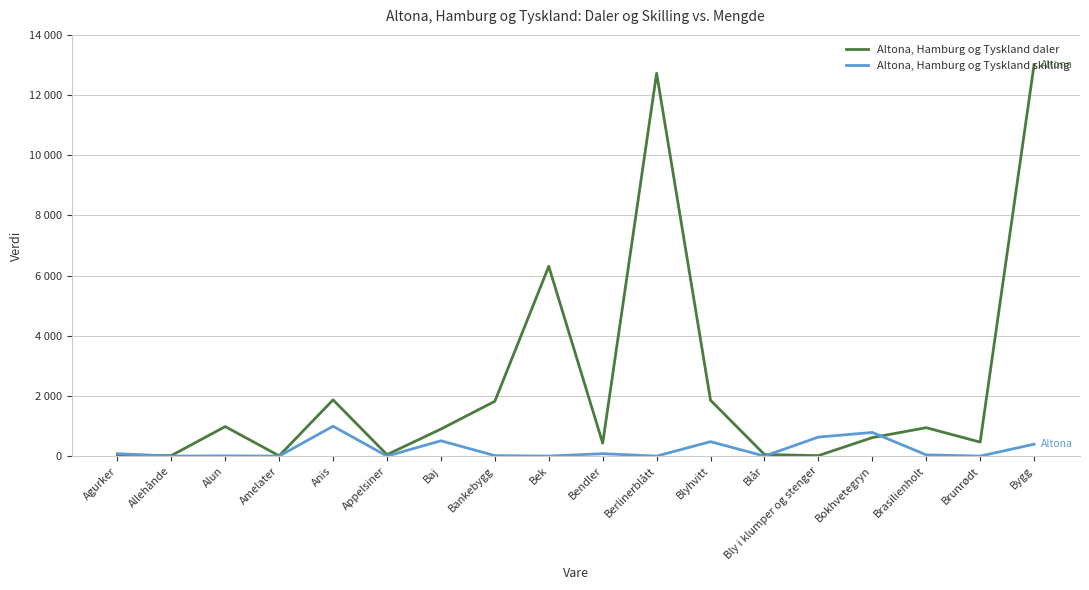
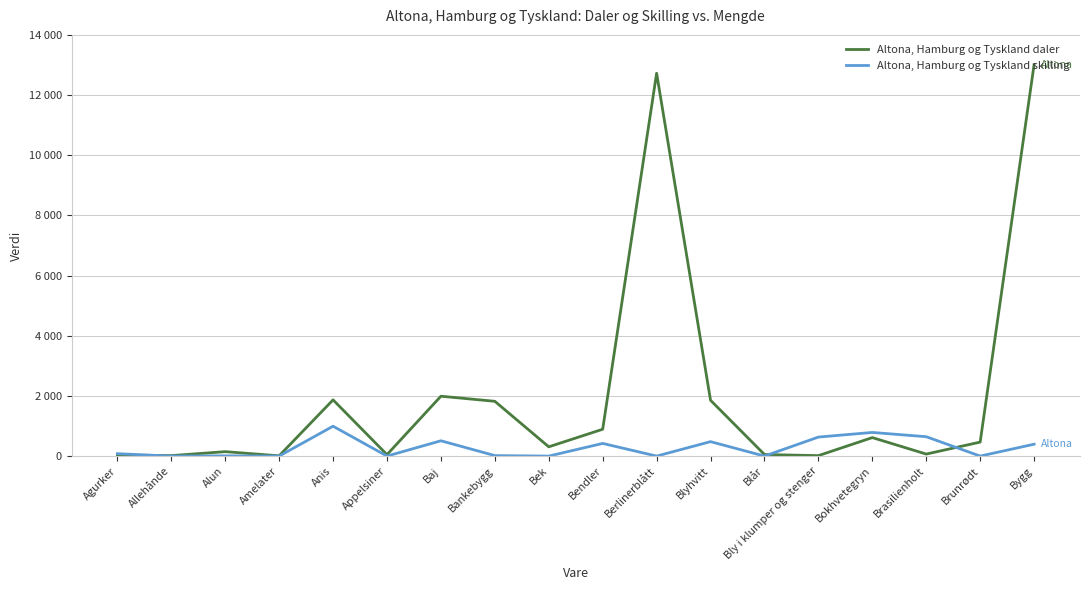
  {
    "Altona, Hamburg og Tyskland daler": {
-     "Alun": 1000,
+     "Alun": 100,
      "Anis": 1900,
-     "Baj": 900,
+     "Baj": 2000,
      "Bankebygg": 1800,
-     "Bek": 6300,
-     "Bendler": 400,
+     "Bek": 300,
+     "Bendler": 900,
      "Berlinerblått": 12700,
      "Blyhvitt": 1900,
      "Bly i klumper og stenger": 0,
      "Bokhvetegryn": 600,
-     "Brasilienholt": 900,
+     "Brasilienholt": 100,
      "Brunrødt": 500,
      "Bygg": 13000
    },
    "Altona, Hamburg og Tyskland skilling": {
      "Alun": 0,
      "Anis": 1000,
      "Baj": 500,
      "Bankebygg": 0,
      "Bek": 0,
-     "Bendler": 100,
+     "Bendler": 400,
      "Berlinerblått": 0,
      "Blyhvitt": 500,
      "Bly i klumper og stenger": 600,
      "Bokhvetegryn": 800,
-     "Brasilienholt": 0,
+     "Brasilienholt": 600,
      "Brunrødt": 0,
      "Bygg": 400
    }
  }
